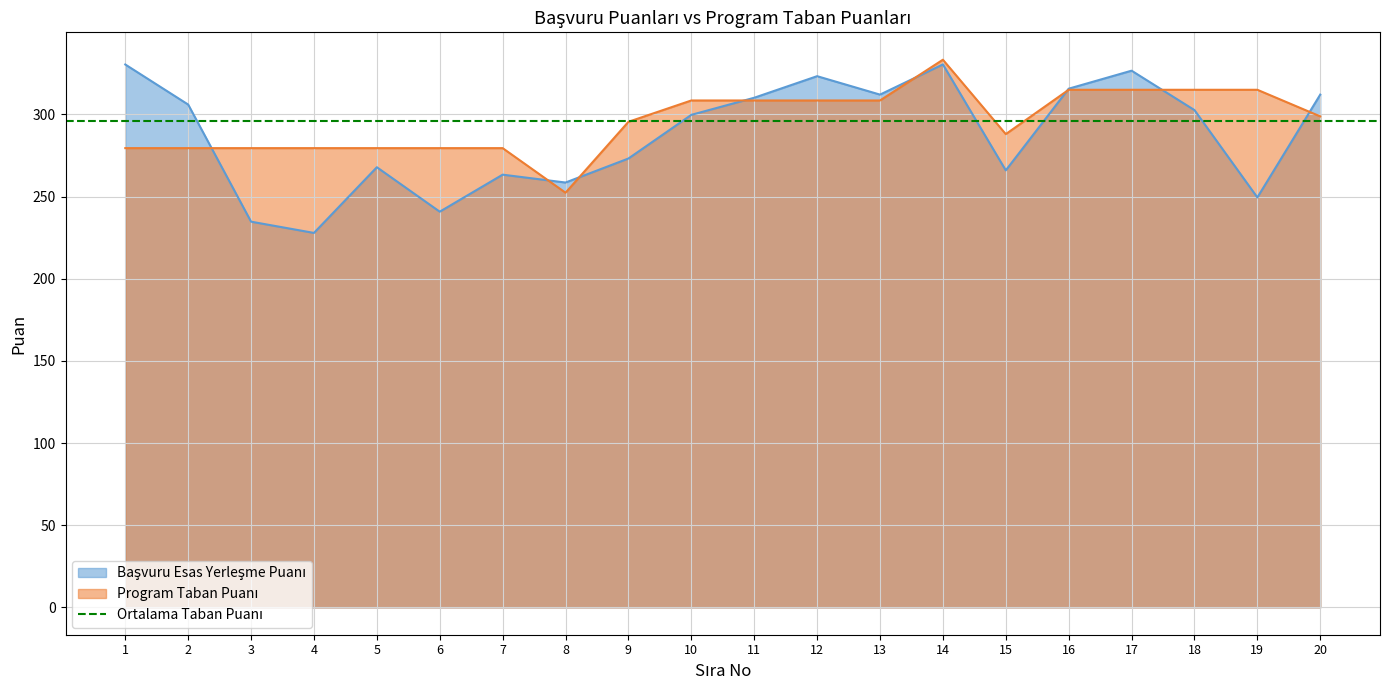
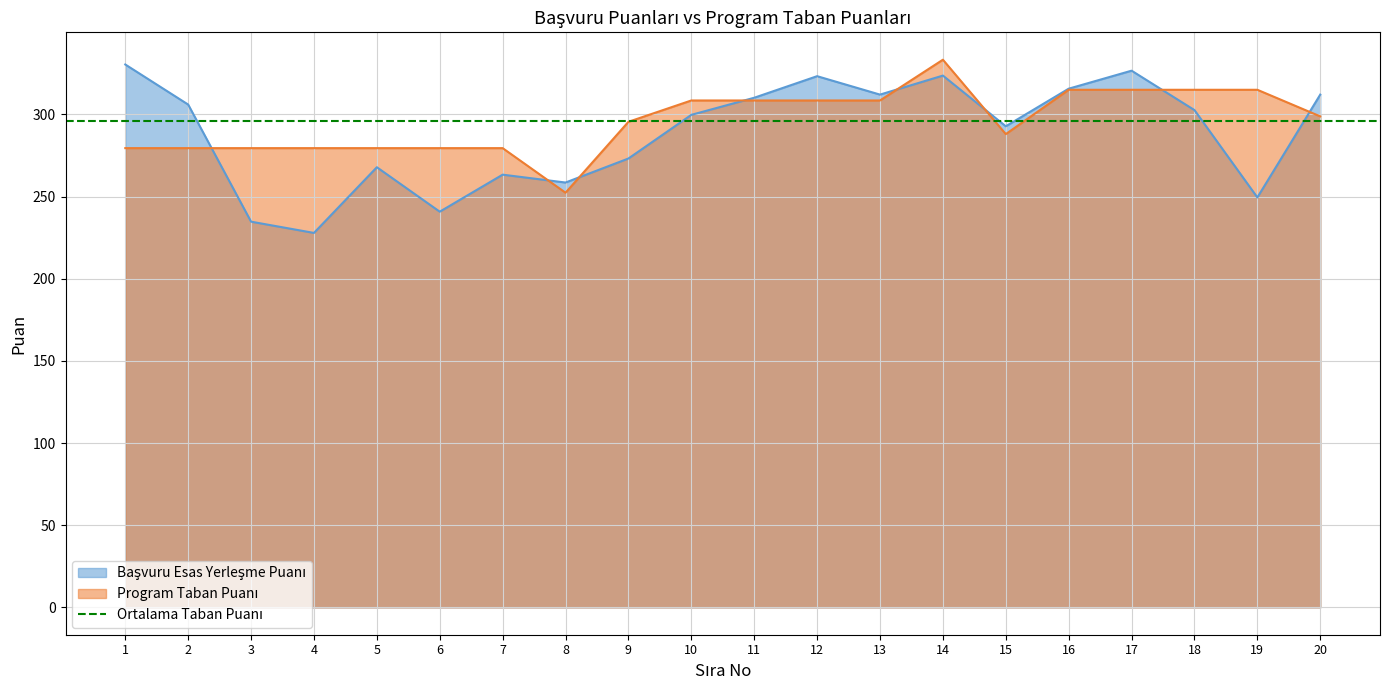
  {
    "Başvuru Esas Yerleşme Puanı": {
      "1": 330,
      "2": 306,
      "3": 235,
      "4": 228,
      "5": 268,
      "6": 241,
      "7": 263,
      "8": 259,
      "9": 273,
      "10": 300,
      "11": 310,
      "12": 323,
      "13": 312,
-     "14": 330,
-     "15": 266,
+     "14": 324,
+     "15": 293,
      "17": 327,
      "18": 303,
      "19": 249,
      "20": 312
    },
    "Program Taban Puanı": {
      "1": 279,
      "2": 279,
      "3": 279,
      "4": 279,
      "5": 279,
      "6": 279,
      "7": 279,
      "8": 252,
      "9": 295,
      "10": 308,
      "11": 308,
      "12": 308,
      "13": 308,
      "14": 333,
      "15": 288,
      "17": 315,
      "18": 315,
      "19": 315,
      "20": 299
    }
  }
